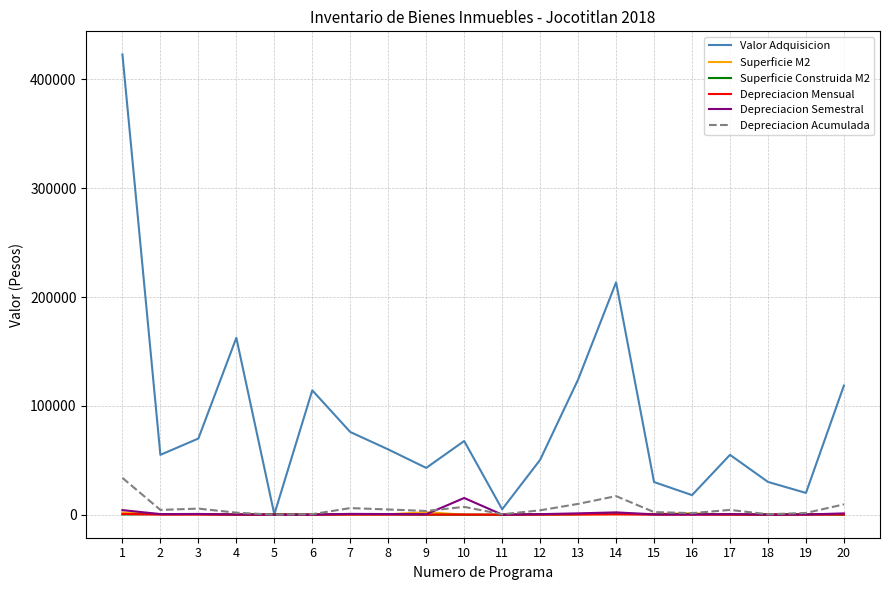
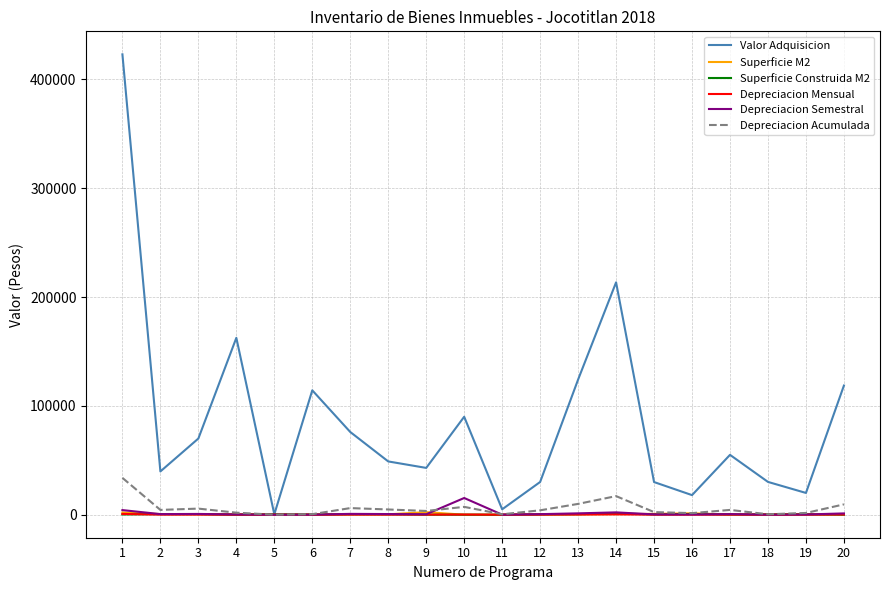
  {
    "Valor Adquisicion": {
      "1": 423000,
-     "2": 55000,
+     "2": 40000,
      "3": 70000,
      "4": 163000,
      "6": 114000,
      "7": 76000,
-     "8": 60000,
+     "8": 49000,
      "9": 43000,
-     "10": 68000,
+     "10": 90000,
      "11": 5000,
-     "12": 50000,
+     "12": 30000,
      "13": 124000,
      "14": 214000,
      "15": 30000,
      "16": 18000,
      "17": 55000,
      "18": 30000,
      "19": 20000,
      "20": 119000
    },
    "Depreciacion Semestral": {
      "10": 15000
    },
    "Depreciacion Acumulada": {
      "1": 34000,
      "2": 4000,
      "3": 6000,
      "7": 6000,
      "8": 5000,
      "10": 7000,
      "12": 4000,
      "13": 10000,
      "14": 17000,
      "17": 4000,
      "20": 9000
    }
  }
